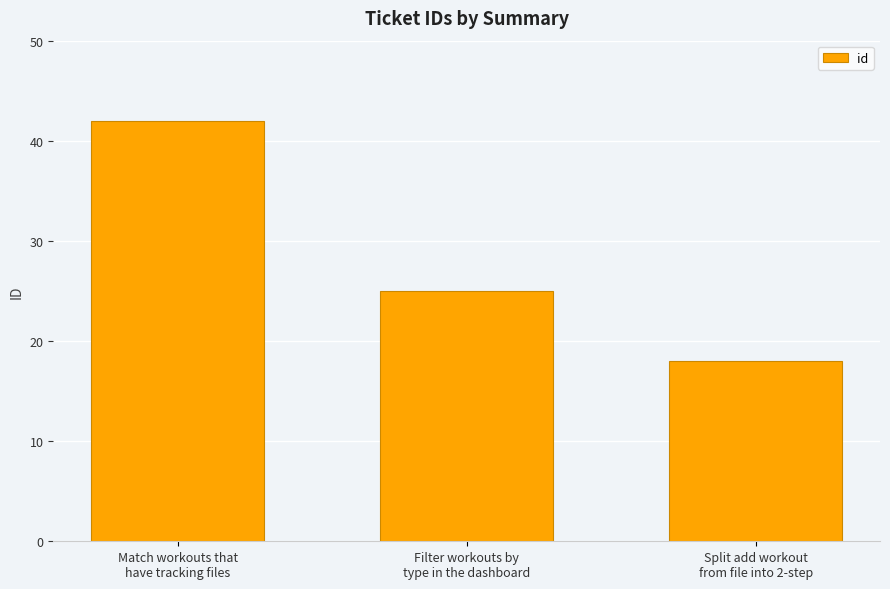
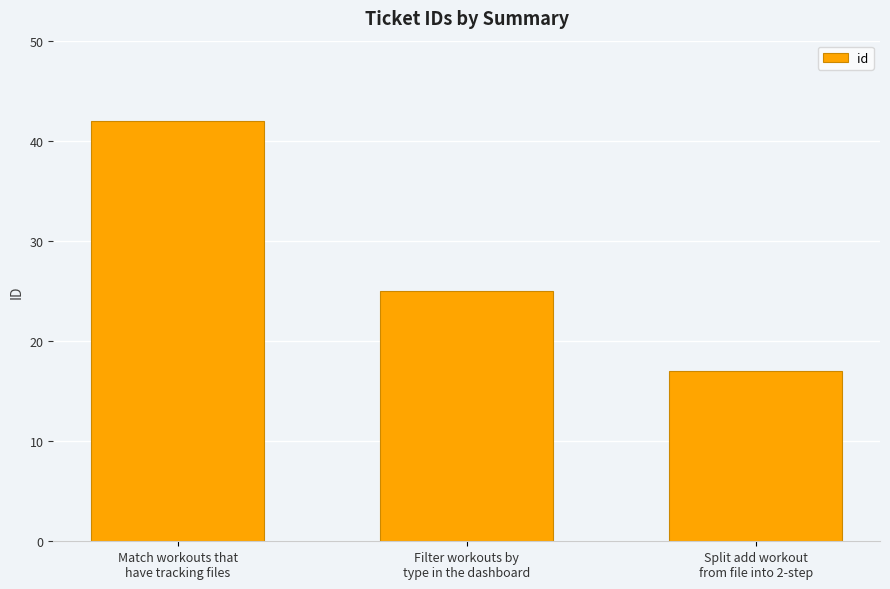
  {
    "Match workouts that have tracking files": 42,
    "Filter workouts by type in the dashboard": 25,
-   "Split add workout from file into 2-step": 18
+   "Split add workout from file into 2-step": 17
  }
